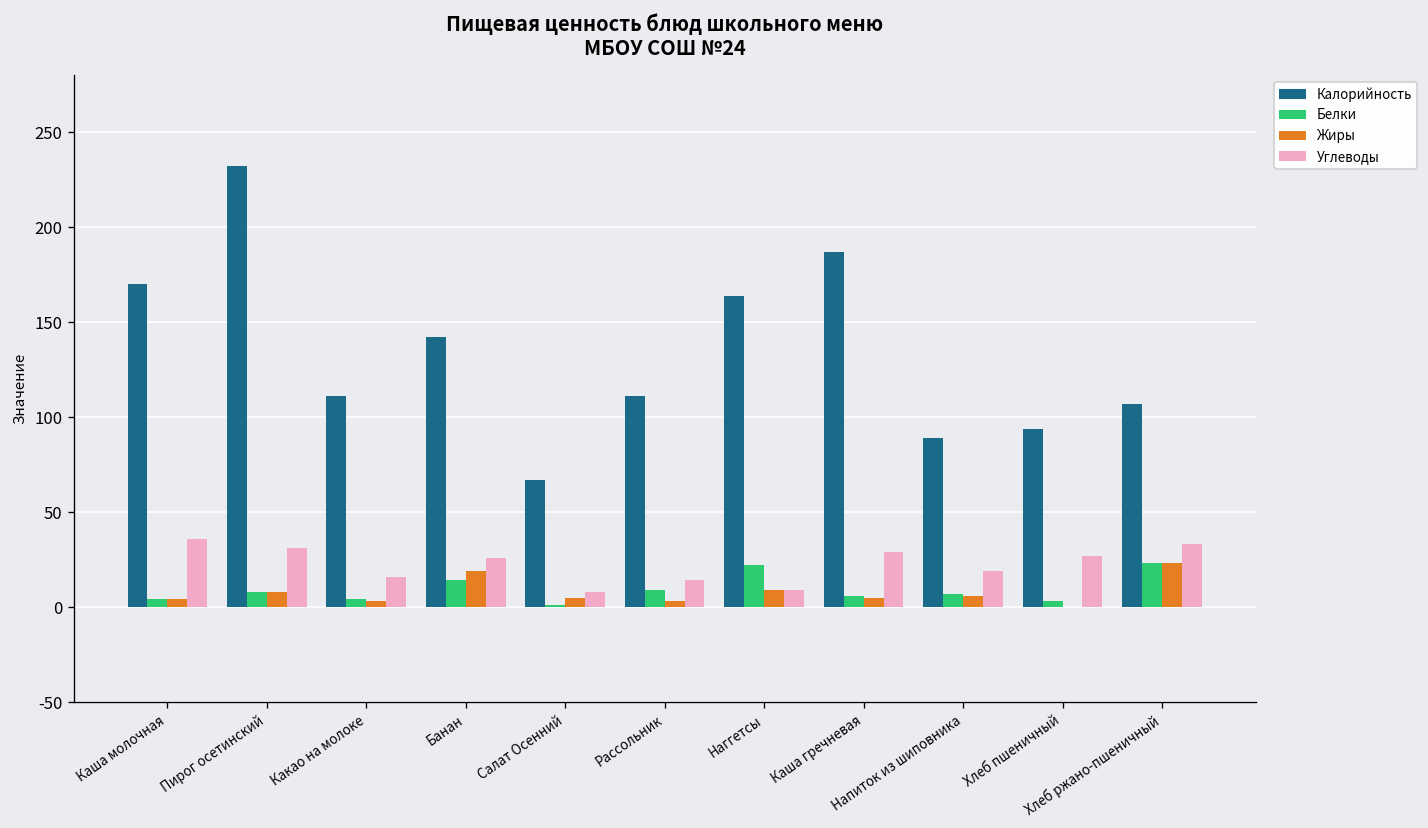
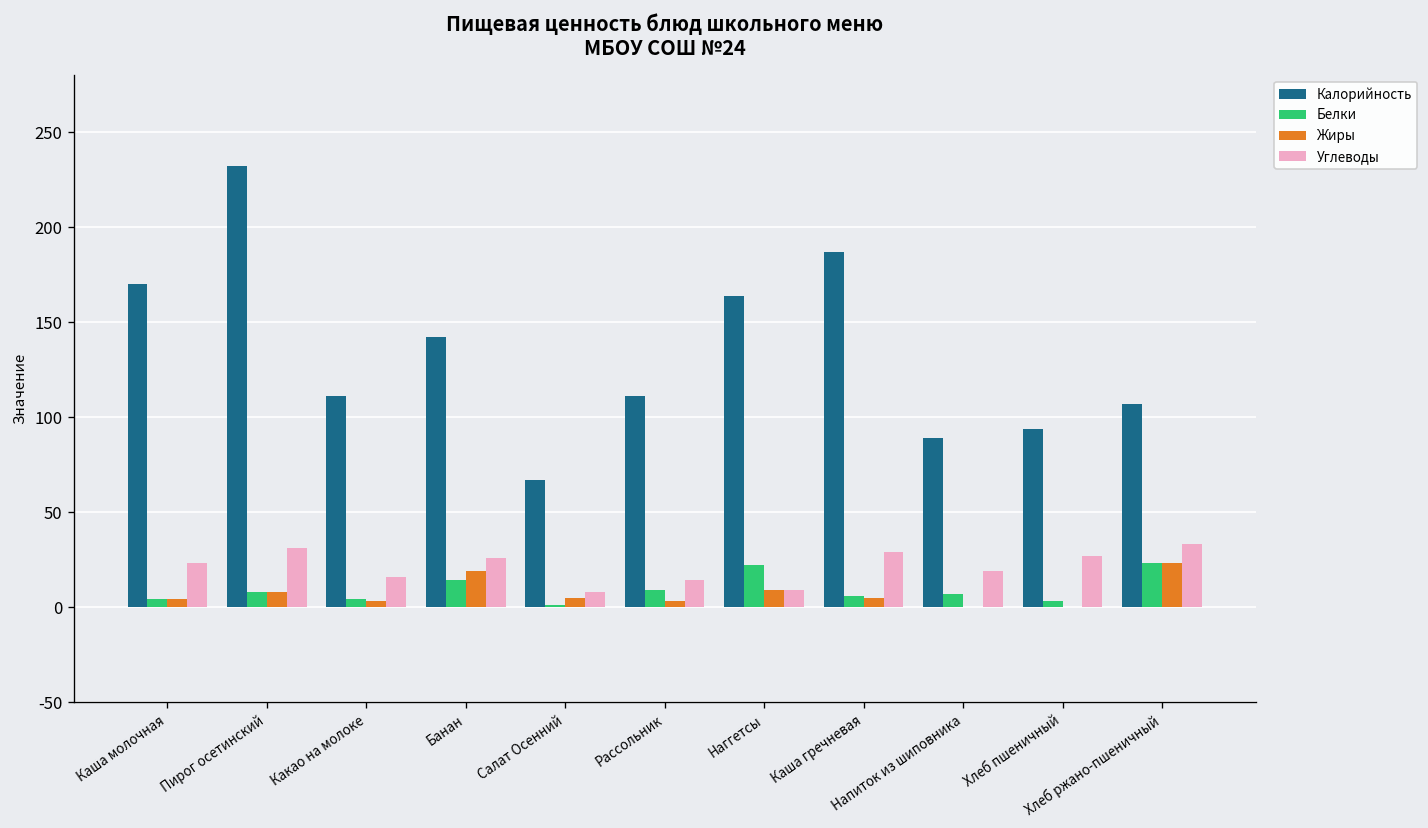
  {
    "Калорийность": {
      "Каша молочная": 170,
      "Пирог осетинский": 232,
      "Какао на молоке": 111,
      "Банан": 142,
      "Салат Осенний": 67,
      "Рассольник": 111,
      "Наггетсы": 164,
      "Каша гречневая": 187,
      "Напиток из шиповника": 89,
      "Хлеб пшеничный": 94,
      "Хлеб ржано-пшеничный": 107
    },
    "Белки": {
      "Каша молочная": 4,
      "Пирог осетинский": 8,
      "Какао на молоке": 4,
      "Банан": 14,
      "Рассольник": 9,
      "Наггетсы": 22,
      "Каша гречневая": 6,
      "Напиток из шиповника": 7,
      "Хлеб пшеничный": 3,
      "Хлеб ржано-пшеничный": 23
    },
    "Жиры": {
      "Каша молочная": 4,
      "Пирог осетинский": 8,
      "Какао на молоке": 3,
      "Банан": 19,
      "Салат Осенний": 5,
      "Рассольник": 3,
      "Наггетсы": 9,
      "Каша гречневая": 5,
-     "Напиток из шиповника": 6,
+     "Напиток из шиповника": 0,
      "Хлеб пшеничный": 0,
      "Хлеб ржано-пшеничный": 23
    },
    "Углеводы": {
-     "Каша молочная": 36,
+     "Каша молочная": 23,
      "Пирог осетинский": 31,
      "Какао на молоке": 16,
      "Банан": 26,
      "Салат Осенний": 8,
      "Рассольник": 14,
      "Наггетсы": 9,
      "Каша гречневая": 29,
      "Напиток из шиповника": 19,
      "Хлеб пшеничный": 27,
      "Хлеб ржано-пшеничный": 33
    }
  }
